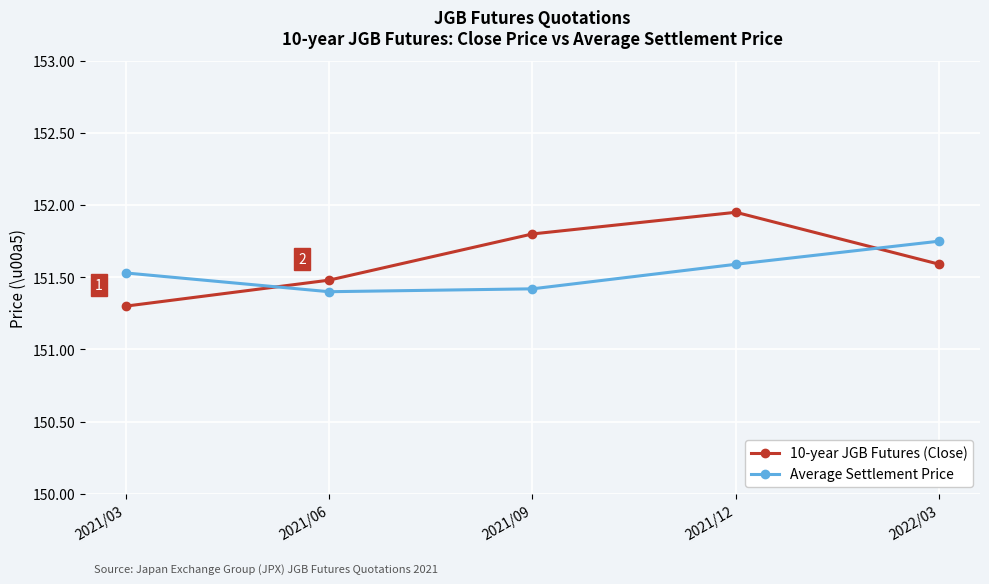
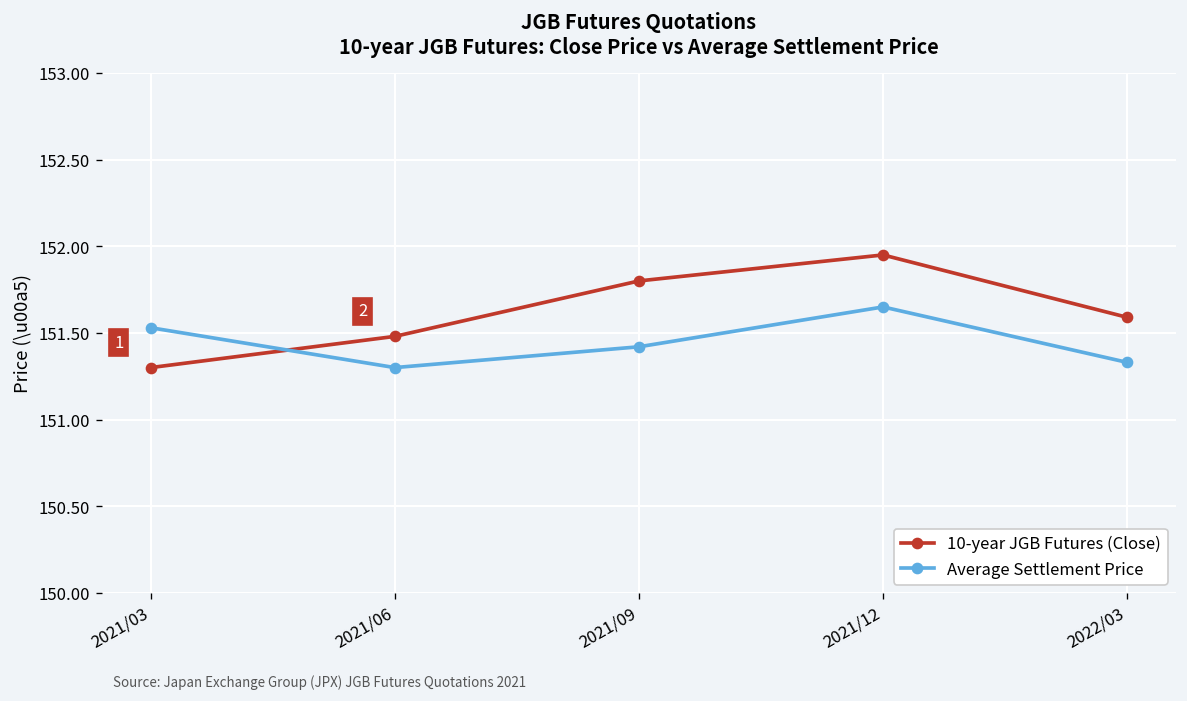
  {
    "10-year JGB Futures (Close)": {
      "2021/03": 151.30,
      "2021/06": 151.48,
      "2021/09": 151.80,
      "2021/12": 151.95,
      "2022/03": 151.59
    },
    "Average Settlement Price": {
-     "2021/06": 151.4,
+     "2021/06": 151.3,
      "2021/09": 151.42,
-     "2021/12": 151.59,
-     "2022/03": 151.75
+     "2021/12": 151.65,
+     "2022/03": 151.33
    }
  }
